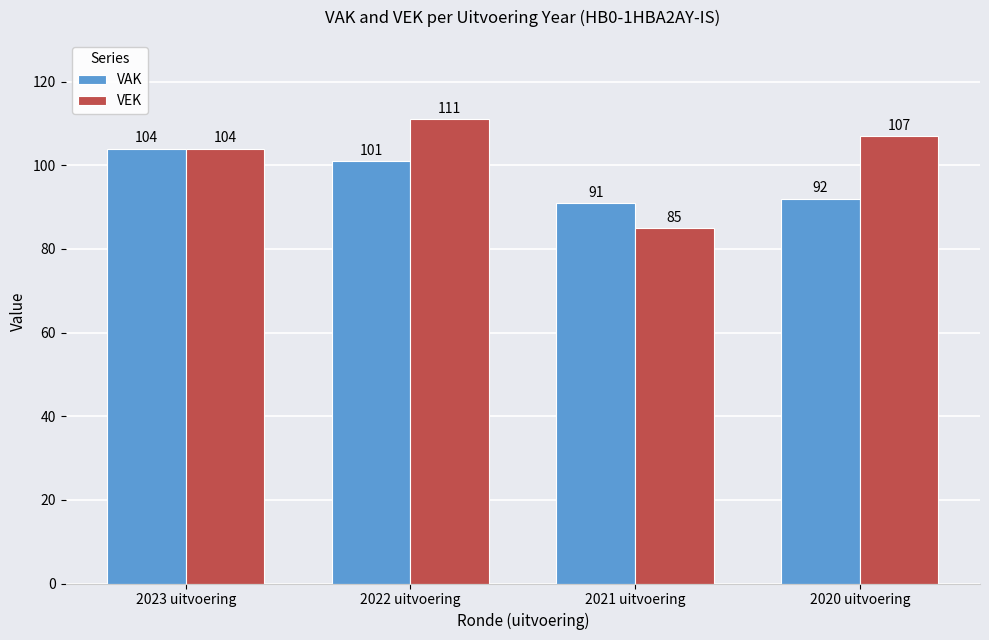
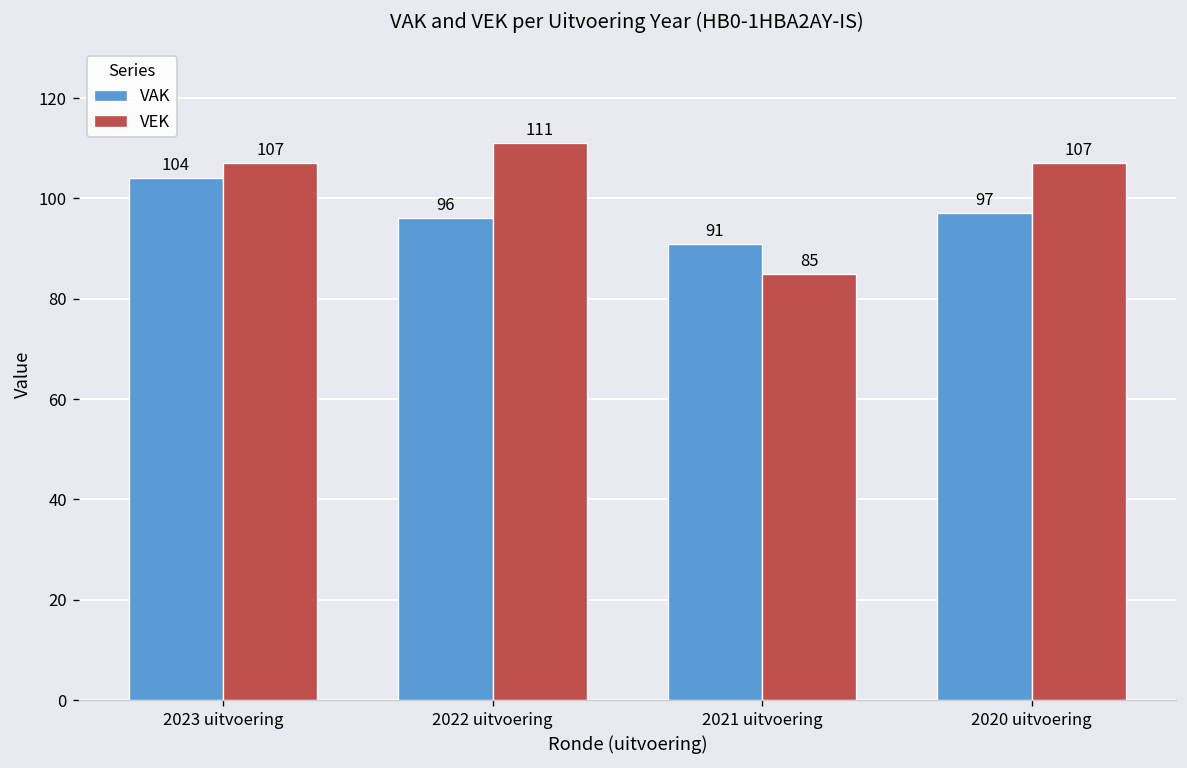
  {
    "VAK": {
      "2023 uitvoering": 104,
-     "2022 uitvoering": 101,
+     "2022 uitvoering": 96,
      "2021 uitvoering": 91,
-     "2020 uitvoering": 92
+     "2020 uitvoering": 97
    },
    "VEK": {
-     "2023 uitvoering": 104,
+     "2023 uitvoering": 107,
      "2022 uitvoering": 111,
      "2021 uitvoering": 85,
      "2020 uitvoering": 107
    }
  }
